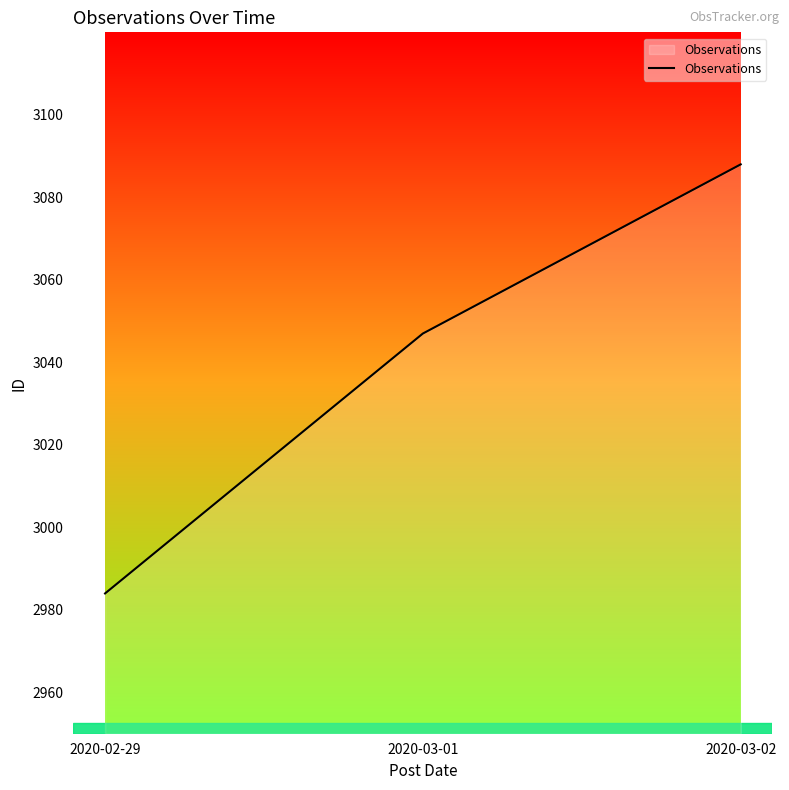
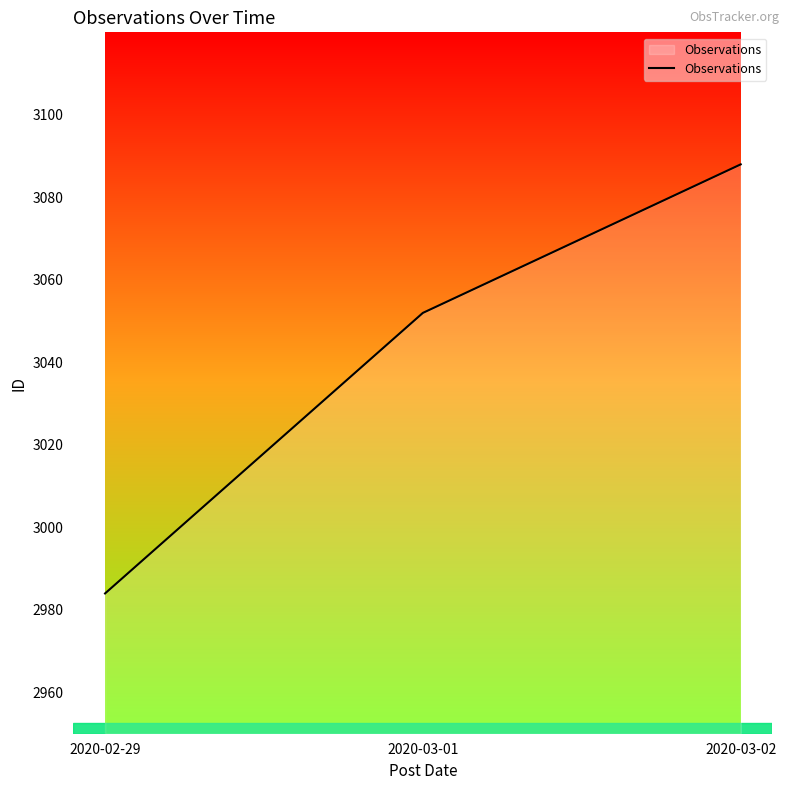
  {
    "2020-02-29": 2984,
-   "2020-03-01": 3047,
+   "2020-03-01": 3052,
    "2020-03-02": 3088
  }
